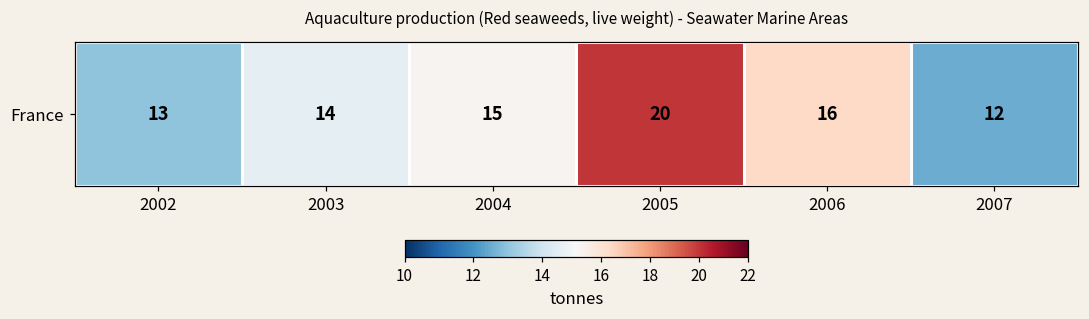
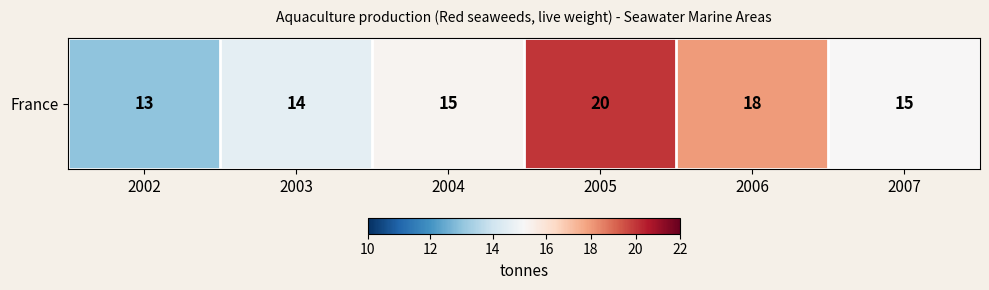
  {
    "France": {
      "2002": 13,
      "2003": 14,
      "2004": 15,
      "2005": 20,
-     "2006": 16,
-     "2007": 12
+     "2006": 18,
+     "2007": 15
    }
  }
